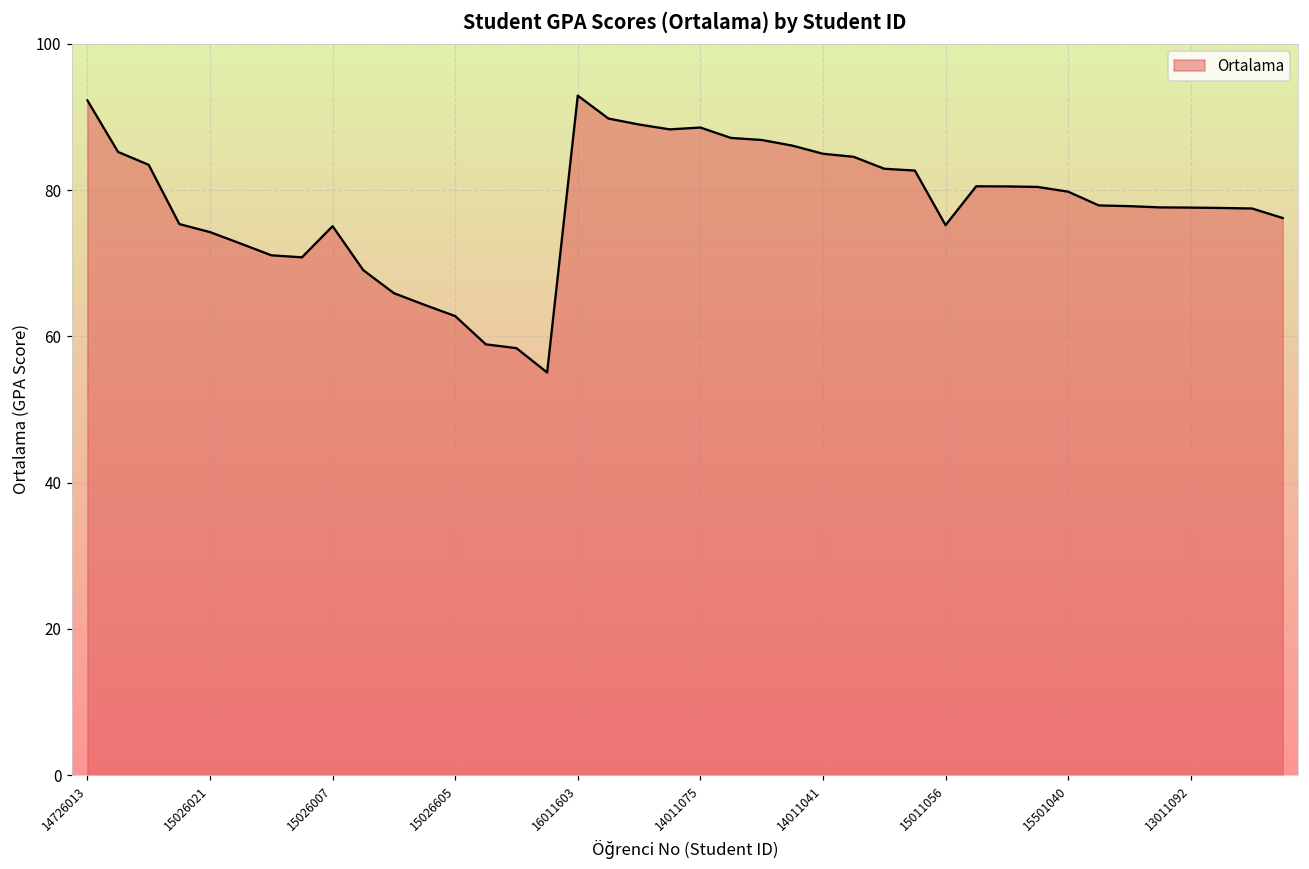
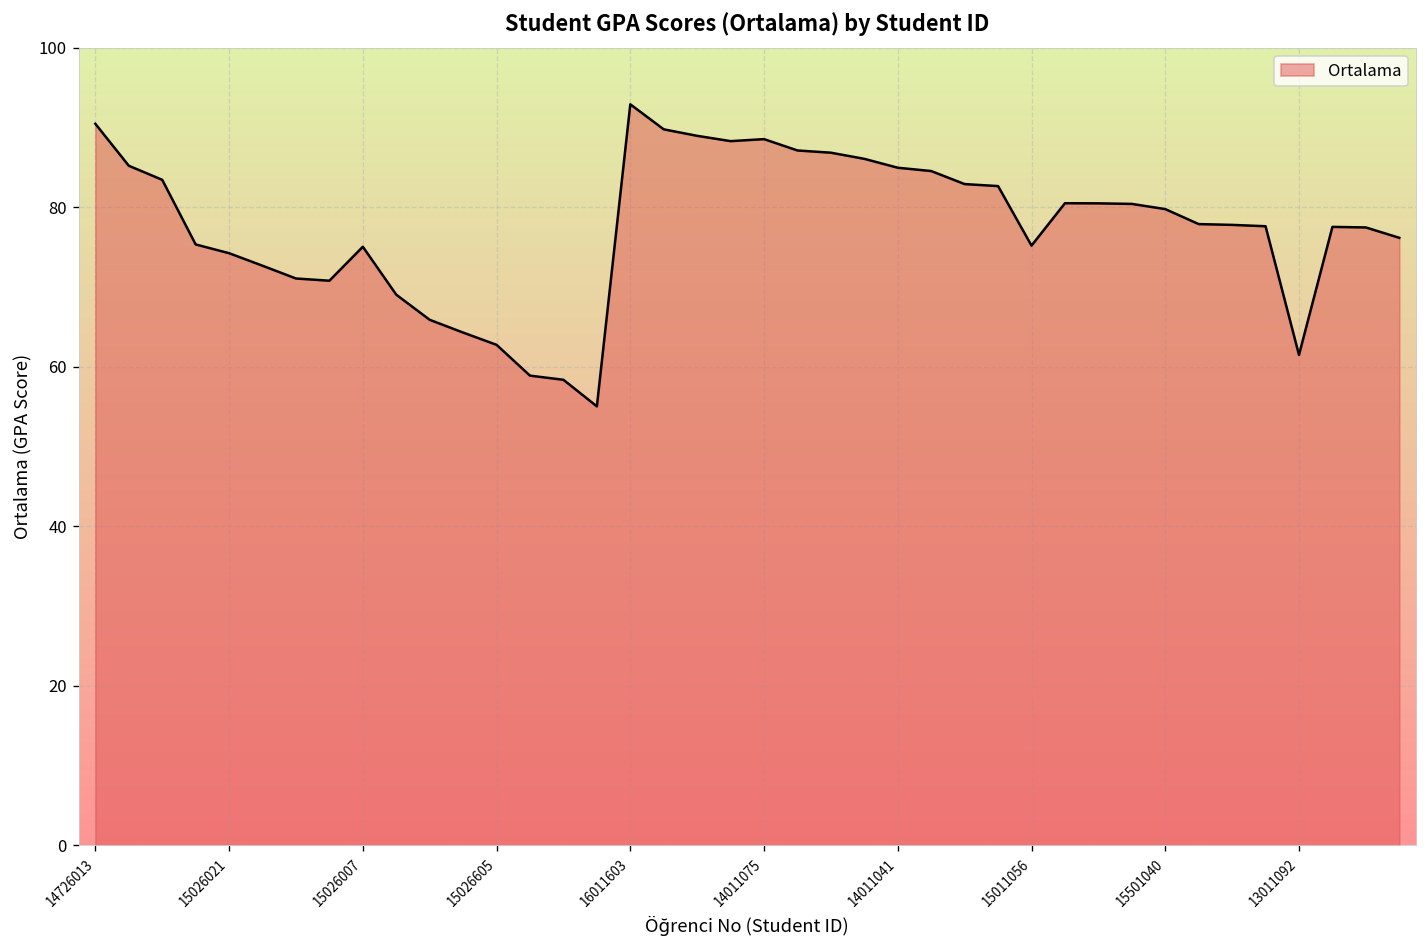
  {
-   "14726013": 92,
+   "14726013": 90,
    "15026021": 74,
    "15026007": 75,
    "15026605": 63,
    "16011603": 93,
    "14011075": 89,
    "14011041": 85,
    "15011056": 75,
    "15501040": 80,
-   "13011092": 78
+   "13011092": 62
  }
